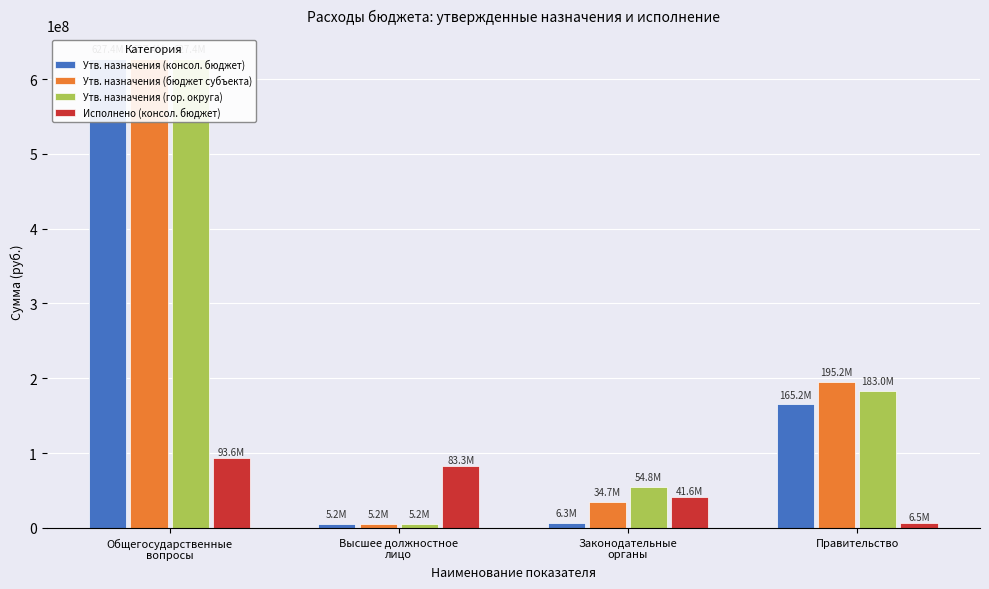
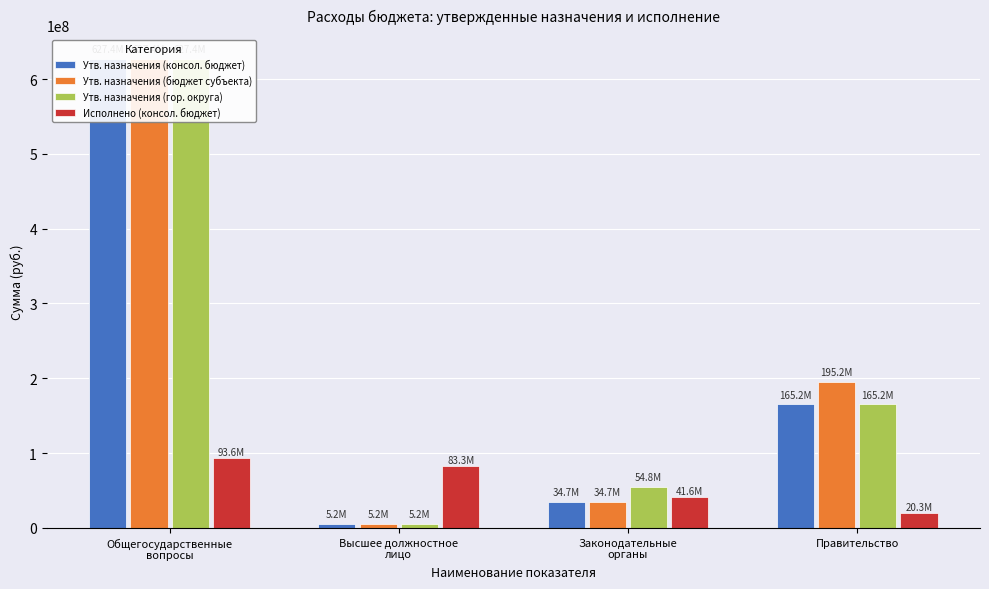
  {
    "Утв. назначения (консол. бюджет)": {
      "Высшее должностное лицо": "5.2M",
-     "Законодательные органы": "6.3M",
+     "Законодательные органы": "34.7M",
      "Правительство": "165.2M"
    },
    "Утв. назначения (бюджет субъекта)": {
      "Высшее должностное лицо": "5.2M",
      "Законодательные органы": "34.7M",
      "Правительство": "195.2M"
    },
    "Утв. назначения (гор. округа)": {
      "Высшее должностное лицо": "5.2M",
      "Законодательные органы": "54.8M",
-     "Правительство": "183.0M"
+     "Правительство": "165.2M"
    },
    "Исполнено (консол. бюджет)": {
      "Общегосударственные вопросы": "93.6M",
      "Высшее должностное лицо": "83.3M",
      "Законодательные органы": "41.6M",
-     "Правительство": "6.5M"
+     "Правительство": "20.3M"
    }
  }
